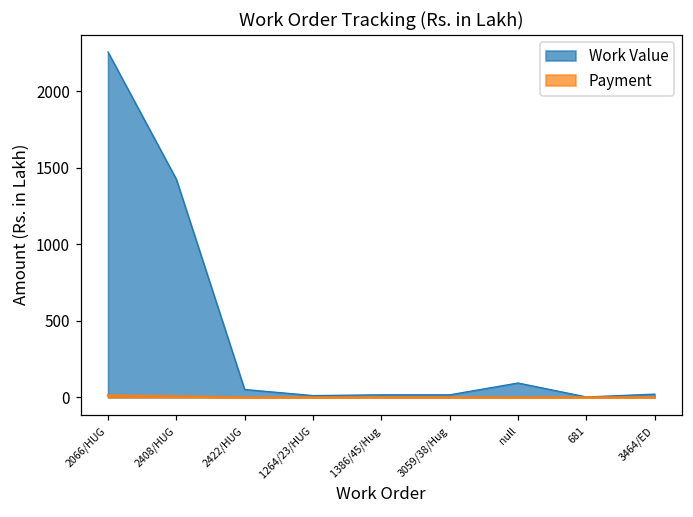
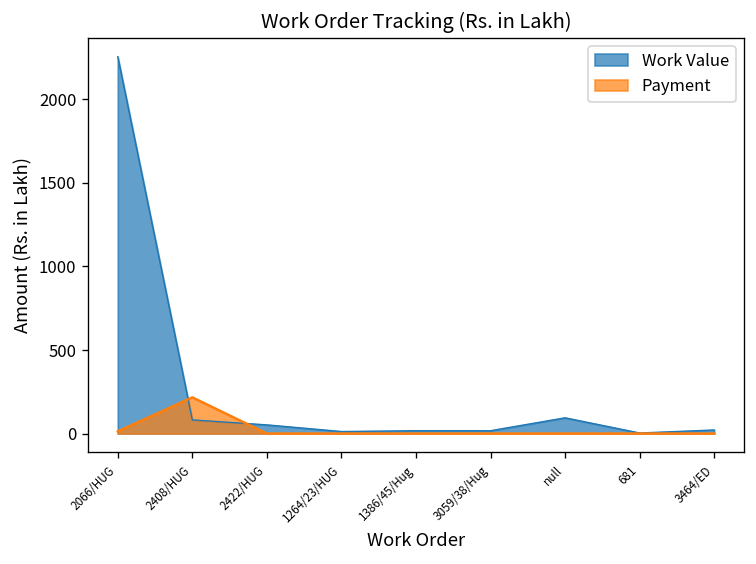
  {
    "Work Value": {
      "2066/HUG": 2260,
-     "2408/HUG": 1430,
+     "2408/HUG": 80,
      "2422/HUG": 50,
      "null": 90,
      "3464/ED": 20
    },
    "Payment": {
      "2066/HUG": 10,
-     "2408/HUG": 10,
+     "2408/HUG": 220,
      "2422/HUG": 0,
      "null": 0,
      "3464/ED": 0
    }
  }
